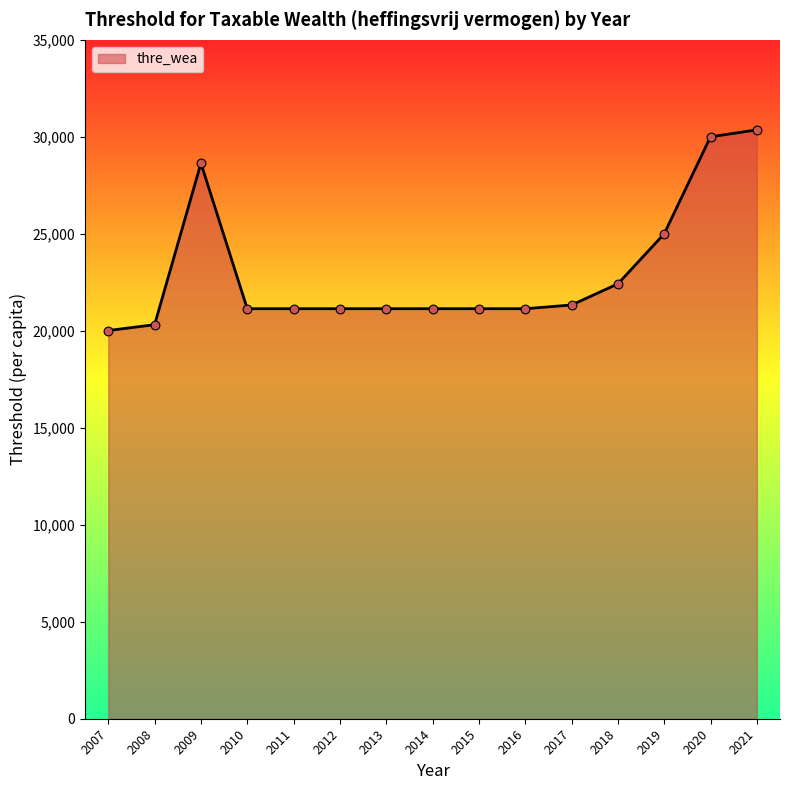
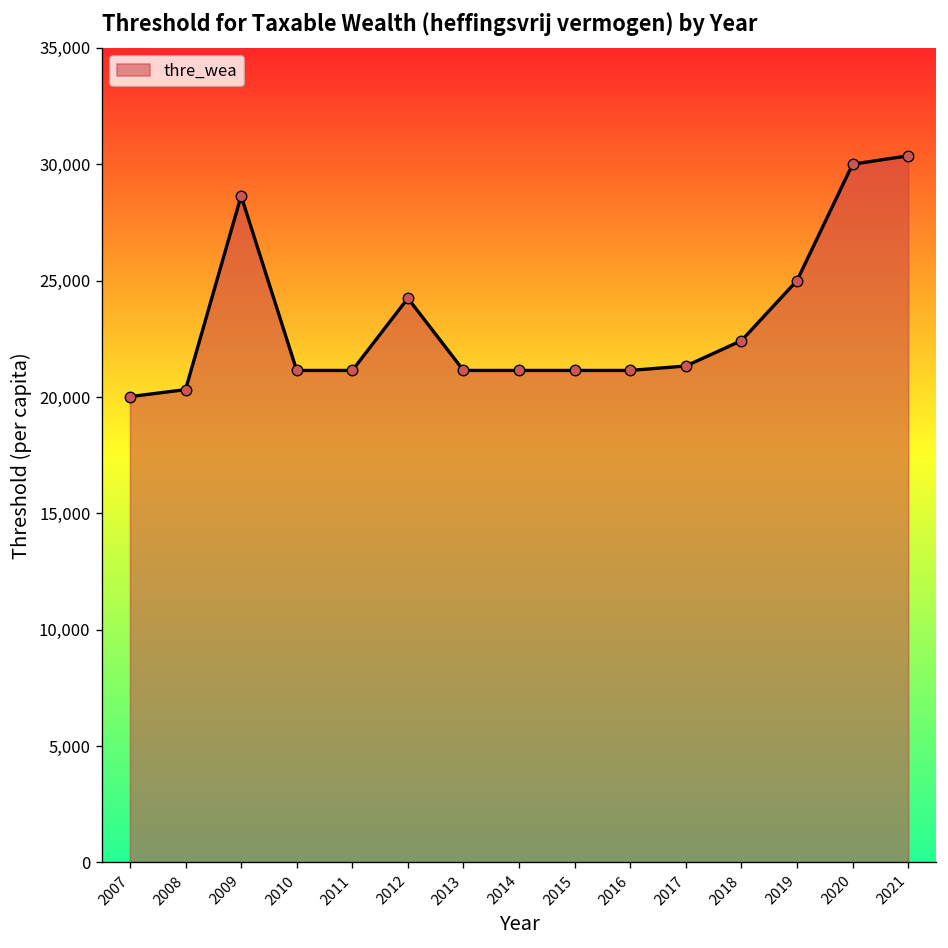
  {
    "2007": "20,000",
    "2008": "20,300",
    "2009": "28,600",
    "2010": "21,100",
    "2011": "21,100",
-   "2012": "21,100",
+   "2012": "24,200",
    "2013": "21,100",
    "2014": "21,100",
    "2015": "21,100",
    "2016": "21,100",
    "2017": "21,300",
    "2018": "22,400",
    "2019": "25,000",
    "2020": "30,000",
    "2021": "30,400"
  }
